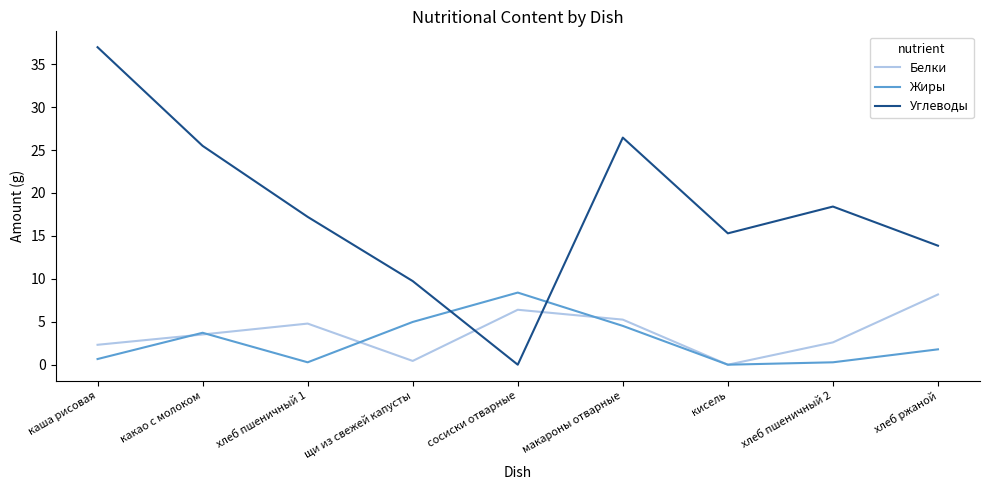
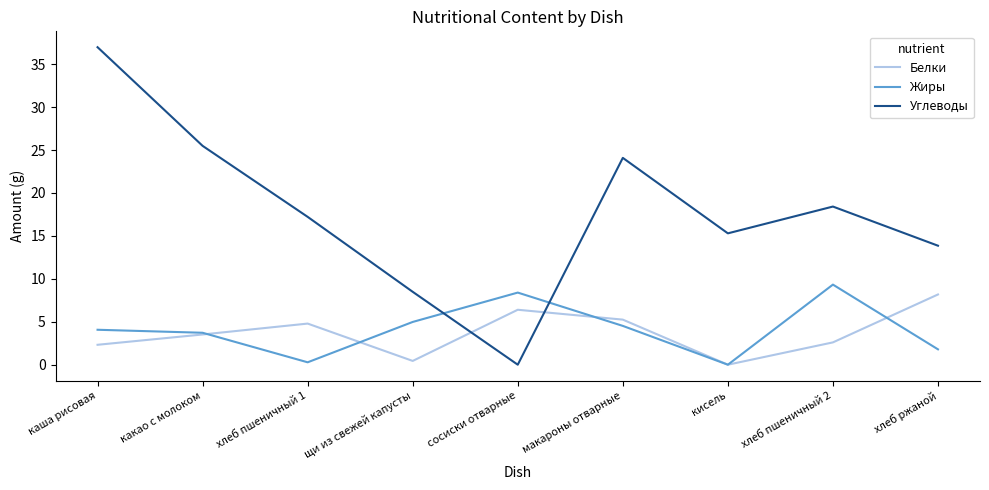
  {
    "Белки": {
      "каша рисовая": 2,
      "хлеб пшеничный 1": 5,
      "щи из свежей капусты": 0,
      "сосиски отварные": 6,
      "макароны отварные": 5,
      "хлеб пшеничный 2": 3,
      "хлеб ржаной": 8
    },
    "Жиры": {
-     "каша рисовая": 1,
+     "каша рисовая": 4,
      "хлеб пшеничный 1": 0,
      "щи из свежей капусты": 5,
      "сосиски отварные": 8,
      "макароны отварные": 5,
-     "хлеб пшеничный 2": 0,
+     "хлеб пшеничный 2": 9,
      "хлеб ржаной": 2
    },
    "Углеводы": {
      "каша рисовая": 37,
      "какао с молоком": 25,
      "хлеб пшеничный 1": 17,
-     "щи из свежей капусты": 10,
+     "щи из свежей капусты": 8,
      "сосиски отварные": 0,
-     "макароны отварные": 26,
+     "макароны отварные": 24,
      "кисель": 15,
      "хлеб пшеничный 2": 18,
      "хлеб ржаной": 14
    }
  }
